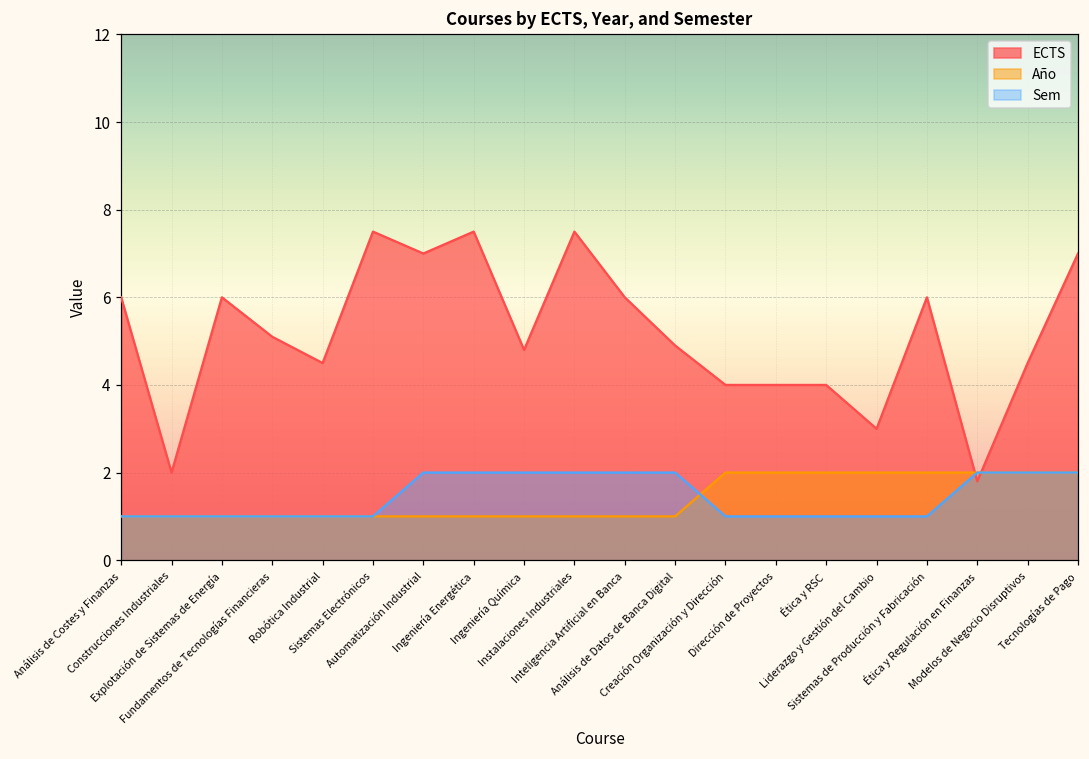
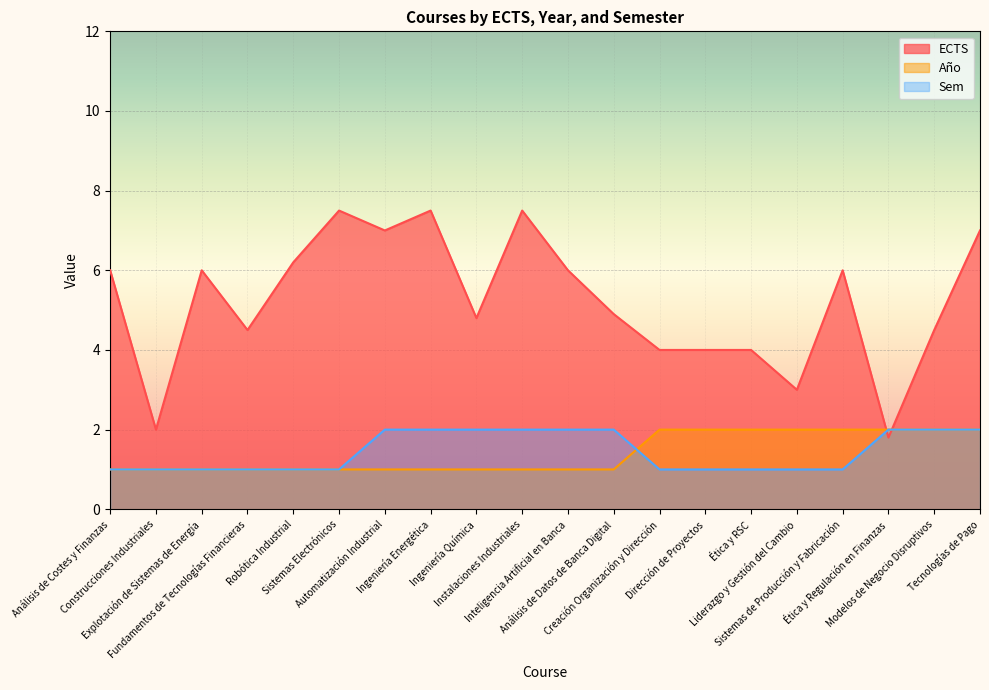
  {
    "ECTS": {
      "Análisis de Costes y Finanzas": 6.0,
      "Construcciones Industriales": 2.0,
      "Explotación de Sistemas de Energía": 6.0,
-     "Fundamentos de Tecnologías Financieras": 5.1,
-     "Robótica Industrial": 4.5,
+     "Fundamentos de Tecnologías Financieras": 4.5,
+     "Robótica Industrial": 6.2,
      "Sistemas Electrónicos": 7.5,
      "Automatización Industrial": 7.0,
      "Ingeniería Energética": 7.5,
      "Ingeniería Química": 4.8,
      "Instalaciones Industriales": 7.5,
      "Inteligencia Artificial en Banca": 6.0,
      "Análisis de Datos de Banca Digital": 4.9,
      "Creación Organización y Dirección": 4.0,
      "Dirección de Proyectos": 4.0,
      "Ética y RSC": 4.0,
      "Liderazgo y Gestión del Cambio": 3.0,
      "Sistemas de Producción y Fabricación": 6.0,
      "Ética y Regulación en Finanzas": 1.8,
      "Modelos de Negocio Disruptivos": 4.5,
      "Tecnologías de Pago": 7.0
    },
    "Año": {
      "Automatización Industrial": 1.0,
      "Ingeniería Energética": 1.0,
      "Ingeniería Química": 1.0,
      "Instalaciones Industriales": 1.0,
      "Inteligencia Artificial en Banca": 1.0,
      "Análisis de Datos de Banca Digital": 1.0,
      "Creación Organización y Dirección": 2.0,
      "Dirección de Proyectos": 2.0,
      "Ética y RSC": 2.0,
      "Liderazgo y Gestión del Cambio": 2.0,
      "Sistemas de Producción y Fabricación": 2.0
    },
    "Sem": {
      "Automatización Industrial": 2.0,
      "Ingeniería Energética": 2.0,
      "Ingeniería Química": 2.0,
      "Instalaciones Industriales": 2.0,
      "Inteligencia Artificial en Banca": 2.0,
      "Análisis de Datos de Banca Digital": 2.0,
      "Creación Organización y Dirección": 1.0,
      "Dirección de Proyectos": 1.0,
      "Ética y RSC": 1.0,
      "Liderazgo y Gestión del Cambio": 1.0,
      "Sistemas de Producción y Fabricación": 1.0
    }
  }
